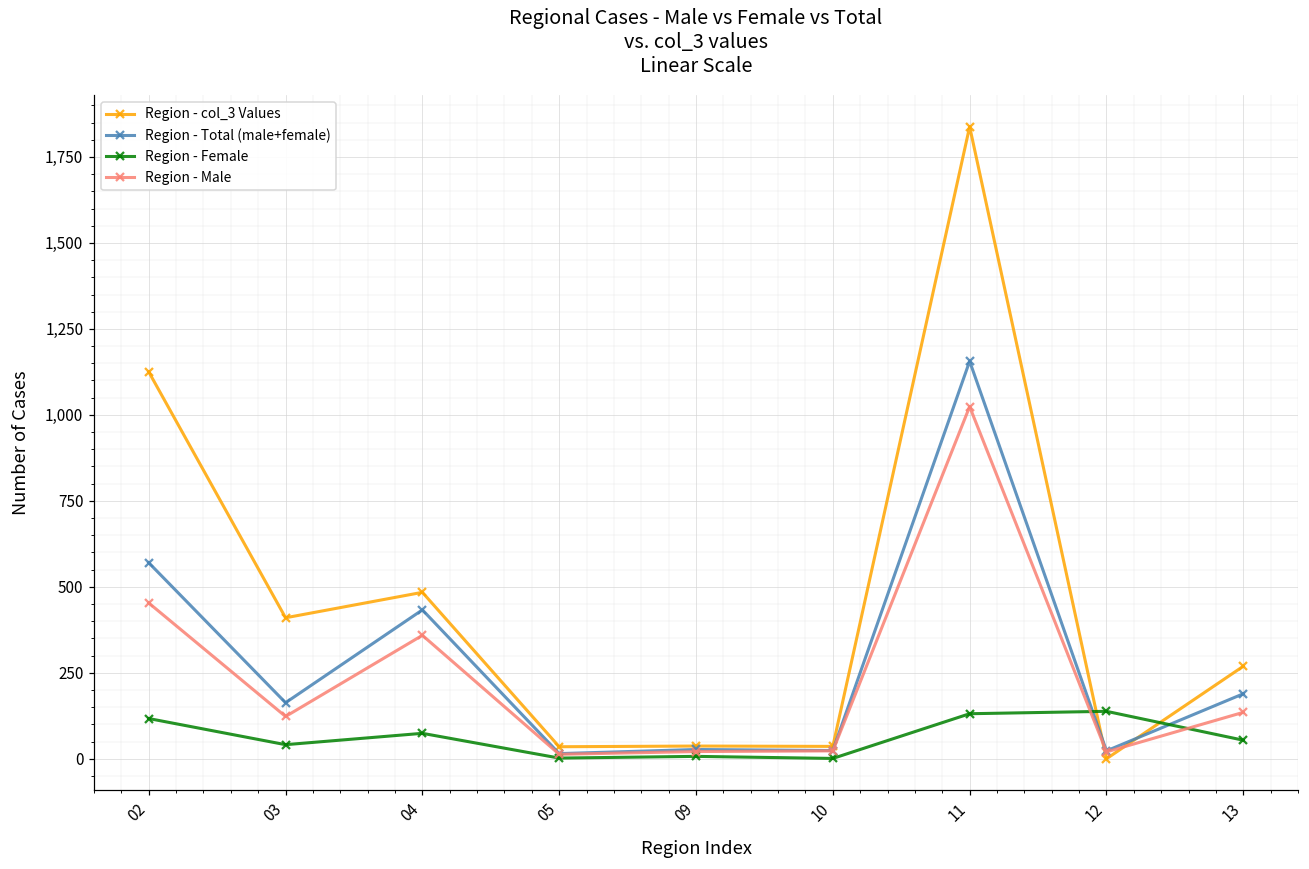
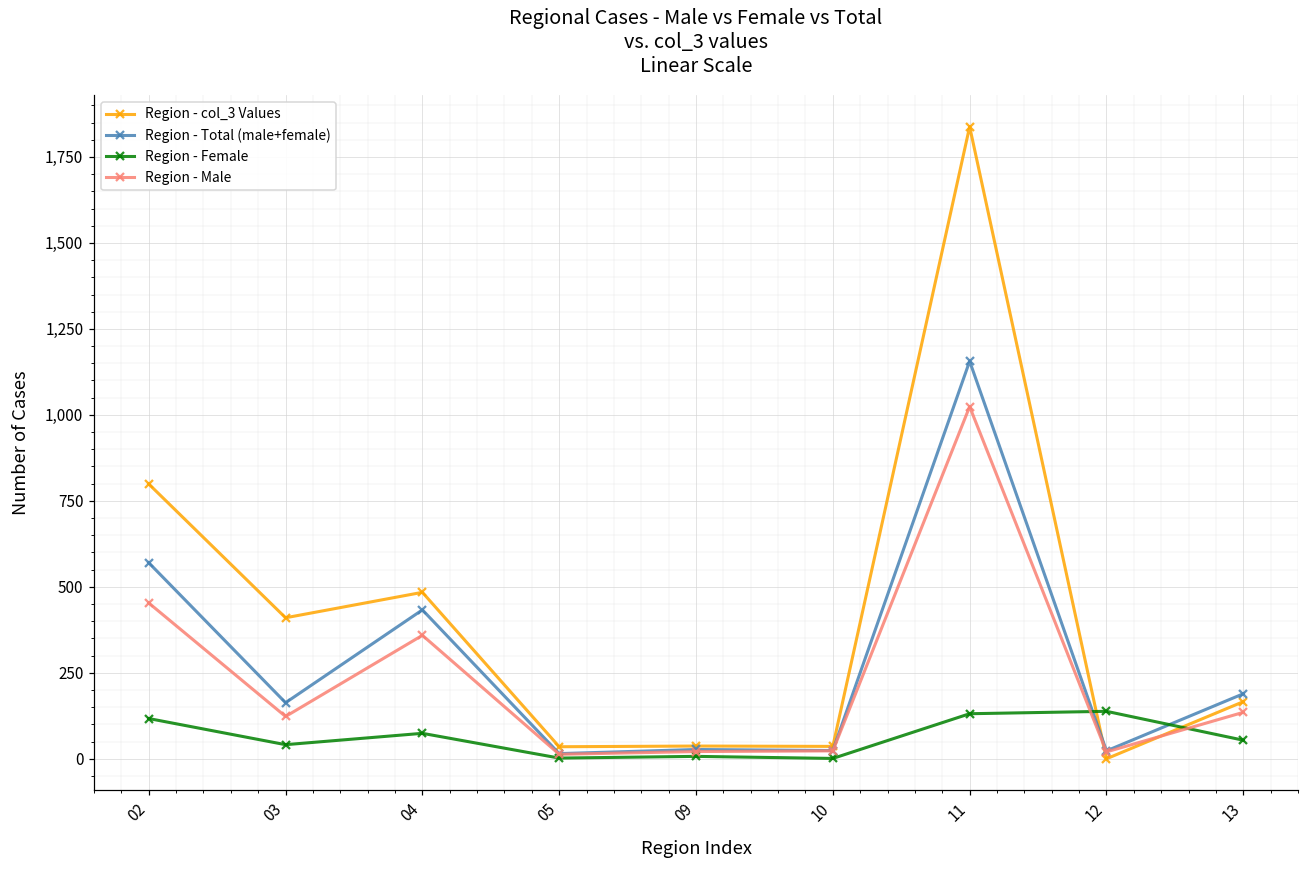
  {
    "Region - col_3 Values": {
-     "02": "1,130",
+     "02": "800",
      "03": "410",
      "04": "480",
      "05": "40",
      "09": "40",
      "10": "40",
      "11": "1,840",
      "12": "0",
-     "13": "270"
+     "13": "170"
    },
    "Region - Total (male+female)": {
      "02": "570",
      "03": "160",
      "04": "430",
      "11": "1,160",
      "13": "190"
    },
    "Region - Female": {
      "02": "120",
      "03": "40",
      "04": "70",
      "05": "0",
      "09": "10",
      "10": "0",
      "11": "130",
      "12": "140",
      "13": "50"
    },
    "Region - Male": {
      "02": "450",
      "03": "120",
      "04": "360",
      "11": "1,020",
      "13": "140"
    }
  }
